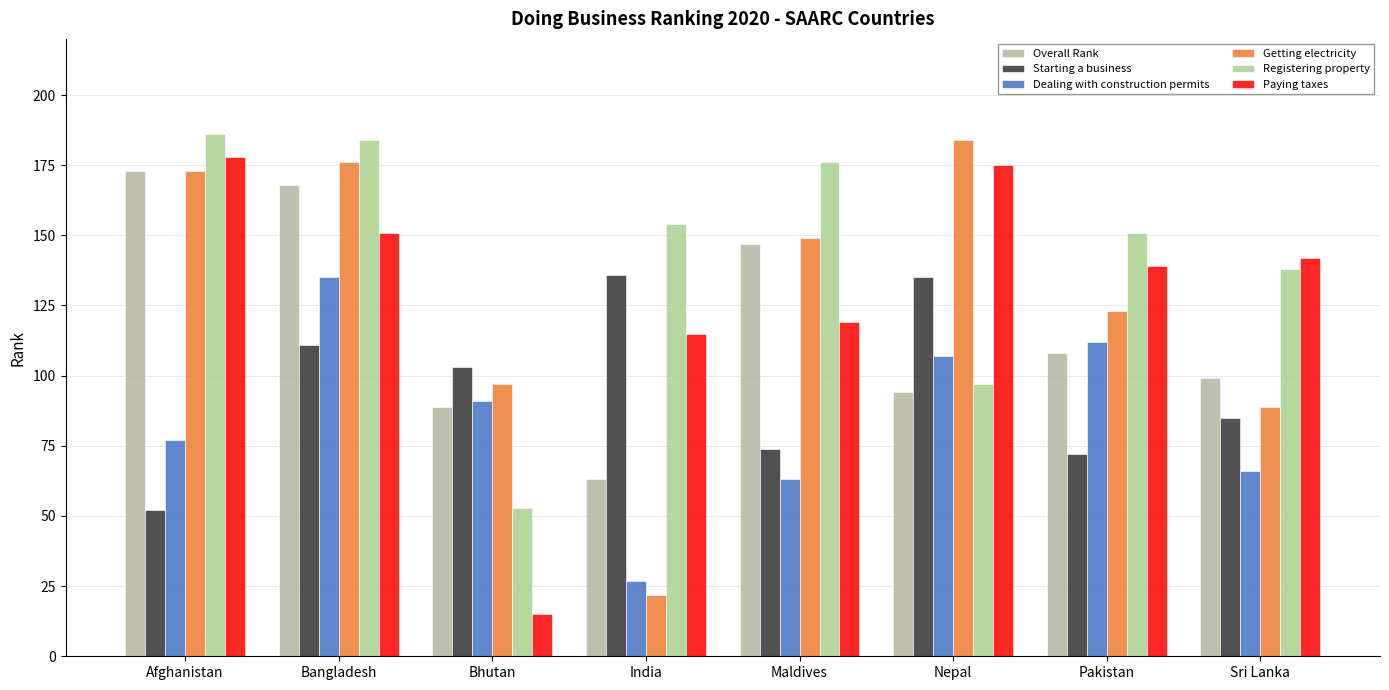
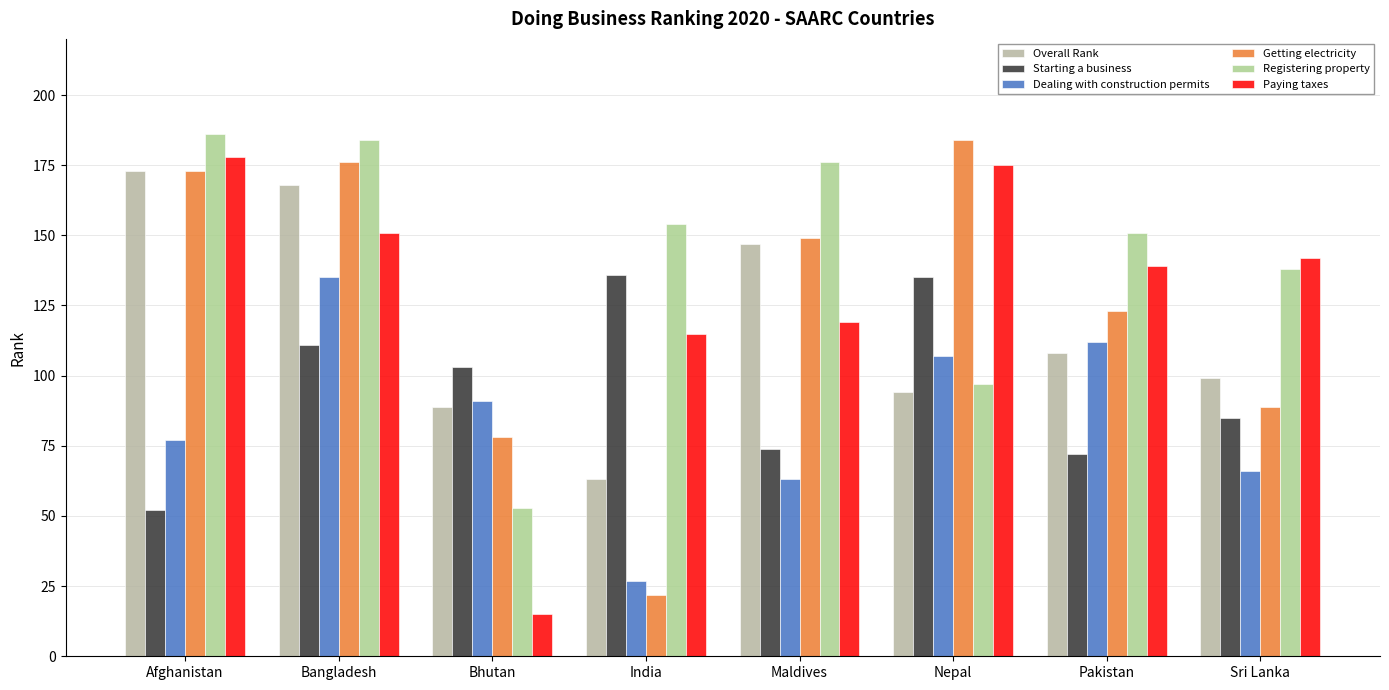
  {
    "Starting a business": {
      "Afghanistan": 52,
      "Bangladesh": 111,
      "Bhutan": 103,
      "India": 136,
      "Maldives": 74,
      "Nepal": 135,
      "Pakistan": 72,
      "Sri Lanka": 85
    },
    "Dealing with construction permits": {
      "Afghanistan": 77,
      "Bangladesh": 135,
      "Bhutan": 91,
      "India": 27,
      "Maldives": 63,
      "Nepal": 107,
      "Pakistan": 112,
      "Sri Lanka": 66
    },
    "Getting electricity": {
      "Afghanistan": 173,
      "Bangladesh": 176,
-     "Bhutan": 97,
+     "Bhutan": 78,
      "India": 22,
      "Maldives": 149,
      "Nepal": 184,
      "Pakistan": 123,
      "Sri Lanka": 89
    },
    "Paying taxes": {
      "Afghanistan": 178,
      "Bangladesh": 151,
      "Bhutan": 15,
      "India": 115,
      "Maldives": 119,
      "Nepal": 175,
      "Pakistan": 139,
      "Sri Lanka": 142
    }
  }
